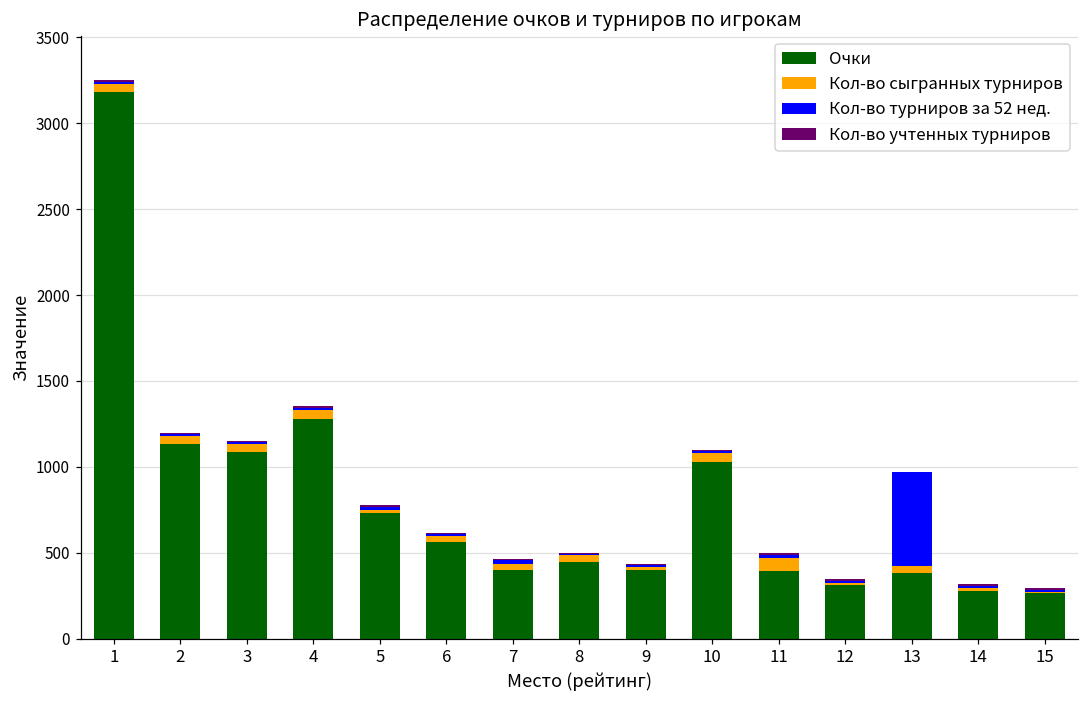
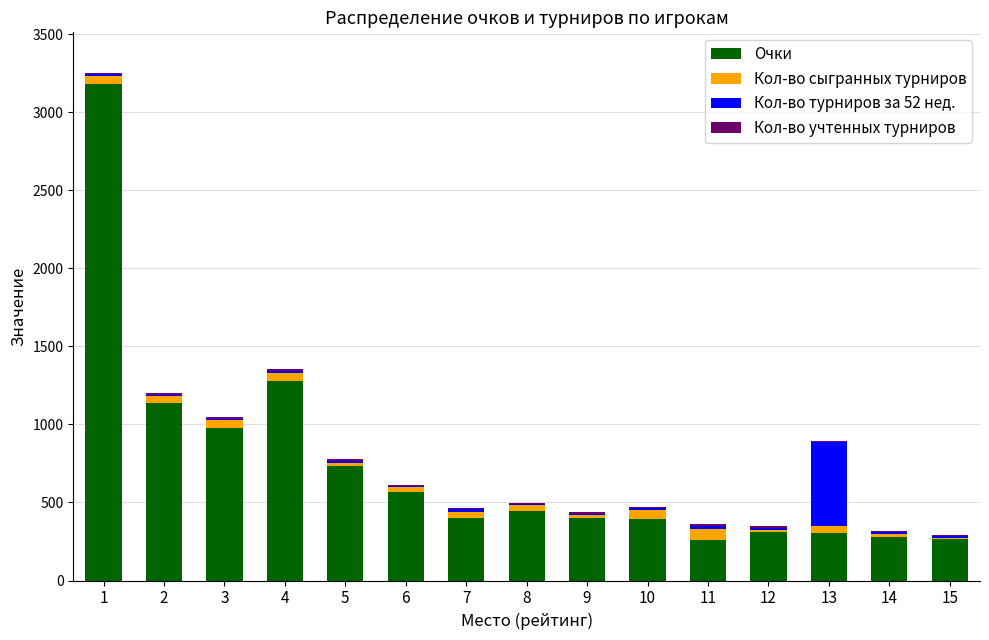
  {
    "Очки": {
      "1": 3180,
      "2": 1130,
-     "3": 1090,
+     "3": 980,
      "4": 1280,
      "5": 730,
      "6": 570,
      "7": 400,
      "8": 450,
      "9": 400,
-     "10": 1030,
-     "11": 390,
+     "10": 400,
+     "11": 260,
      "12": 310,
-     "13": 380,
+     "13": 300,
      "14": 280,
      "15": 260
    },
    "Кол-во сыгранных турниров": {
      "1": 50,
      "2": 50,
      "3": 50,
      "4": 50,
      "5": 20,
      "6": 40,
      "7": 40,
      "8": 40,
      "9": 20,
      "10": 60,
      "11": 80,
      "13": 50,
      "14": 20
    },
    "Кол-во турниров за 52 нед.": {
      "5": 20,
      "7": 20,
      "11": 20,
      "13": 540
    }
  }
